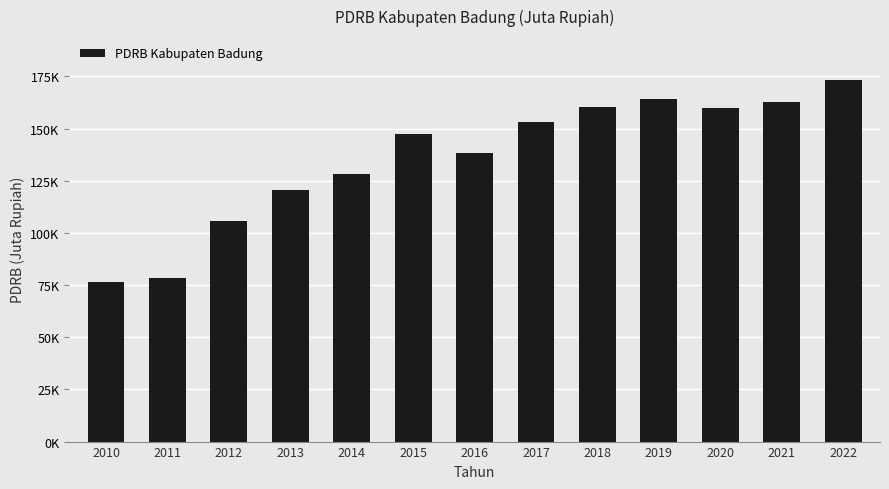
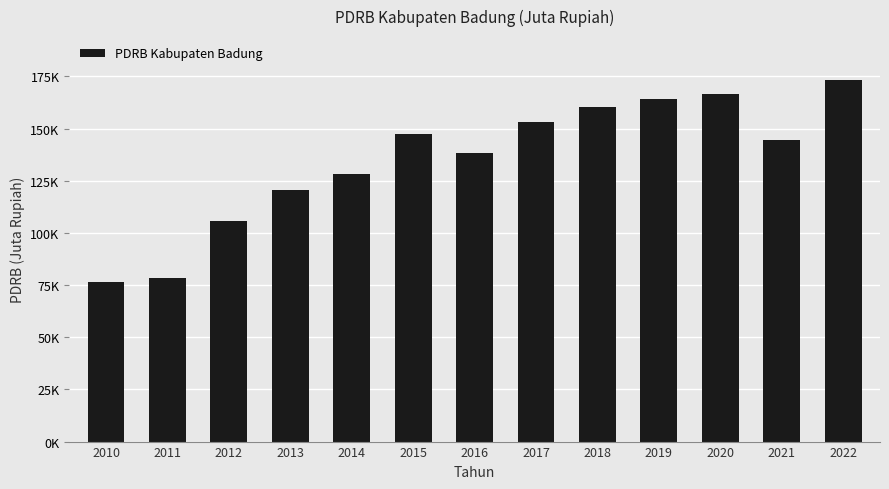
  {
    "2010": 77000,
    "2011": 78000,
    "2012": 106000,
    "2013": 120000,
    "2014": 128000,
    "2015": 147000,
    "2016": 138000,
    "2017": 153000,
    "2018": 160000,
    "2019": 164000,
-   "2020": 160000,
-   "2021": 163000,
+   "2020": 167000,
+   "2021": 144000,
    "2022": 173000
  }
